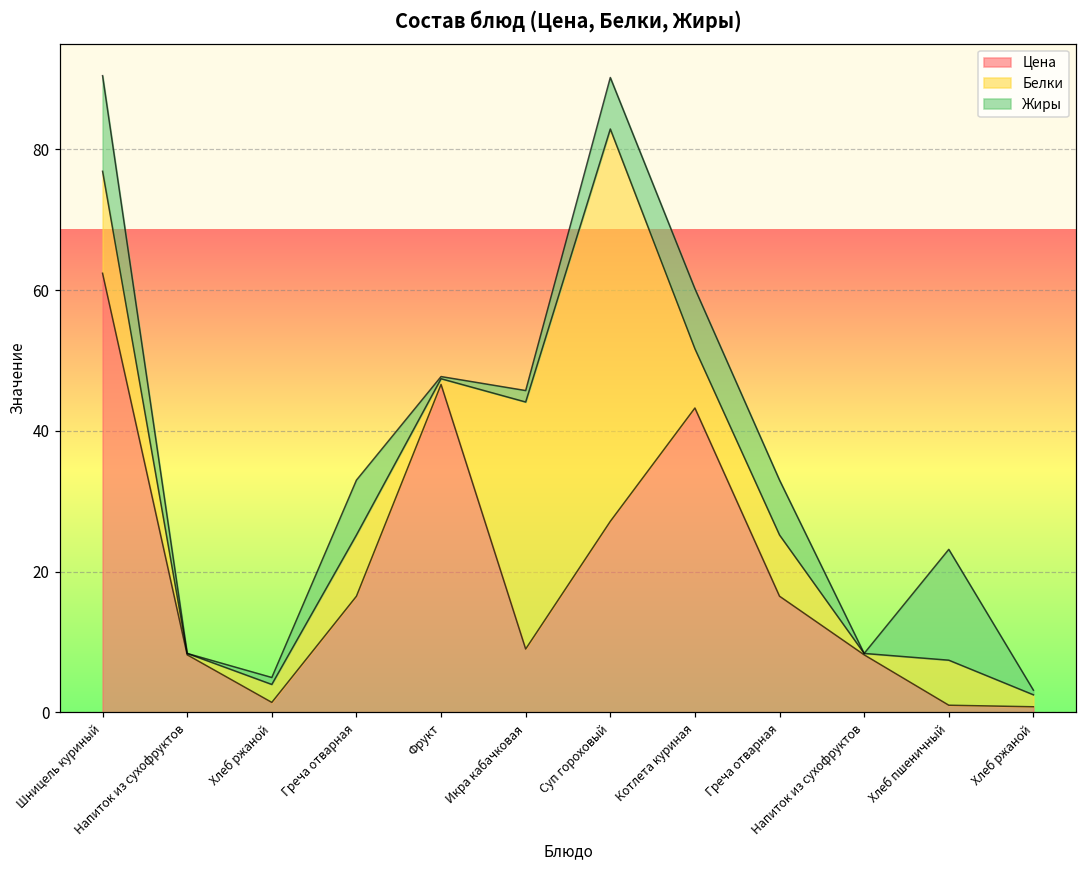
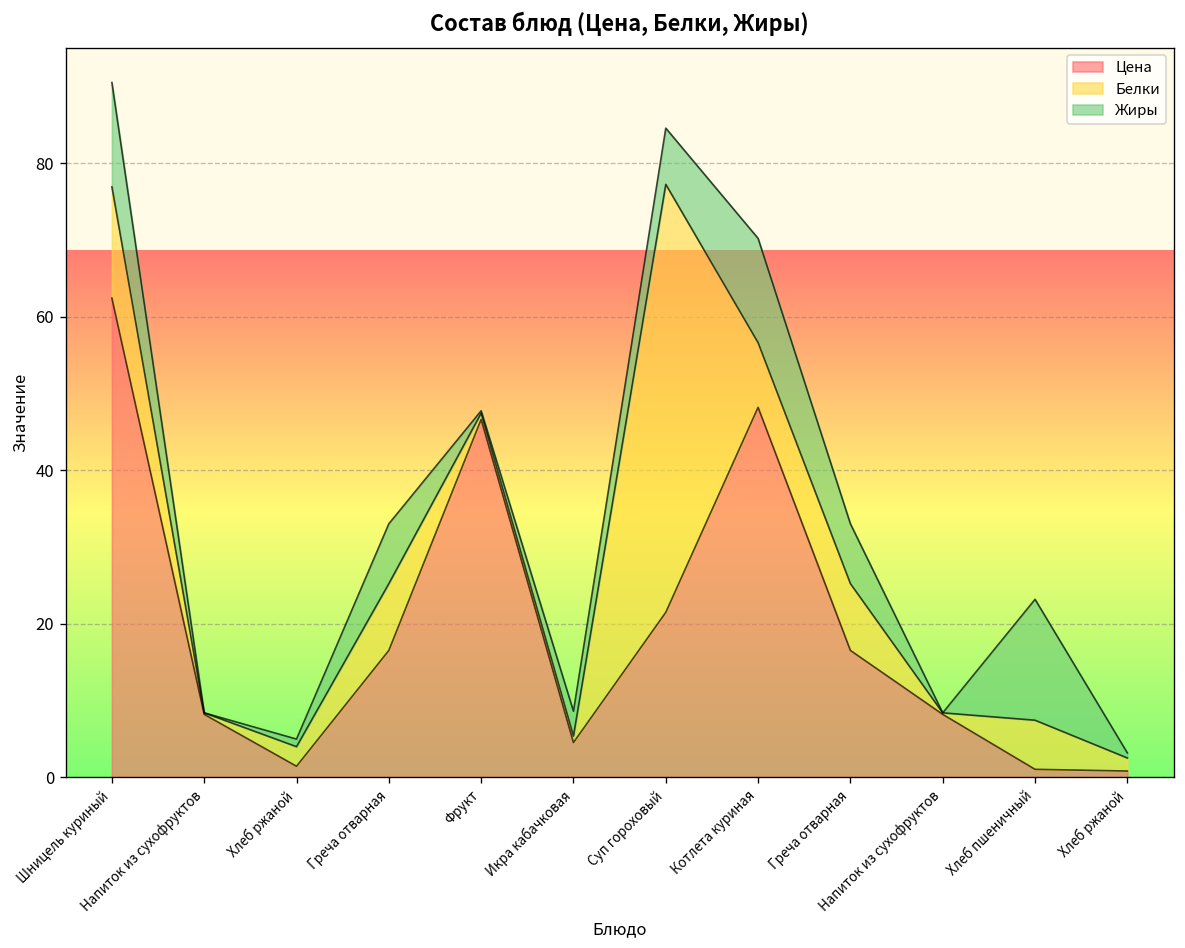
  {
    "Цена": {
      "Шницель куриный": 62,
      "Фрукт": 47,
-     "Икра кабачковая": 9,
-     "Суп гороховый": 27,
-     "Котлета куриная": 43,
+     "Икра кабачковая": 5,
+     "Суп гороховый": 21,
+     "Котлета куриная": 48,
      "Хлеб пшеничный": 1
    },
    "Белки": {
      "Шницель куриный": 14,
-     "Икра кабачковая": 35,
+     "Икра кабачковая": 1,
      "Суп гороховый": 56,
      "Котлета куриная": 8,
      "Хлеб пшеничный": 6
    },
    "Жиры": {
      "Шницель куриный": 14,
-     "Икра кабачковая": 2,
+     "Икра кабачковая": 3,
      "Суп гороховый": 7,
-     "Котлета куриная": 9,
+     "Котлета куриная": 14,
      "Хлеб пшеничный": 16
    }
  }
